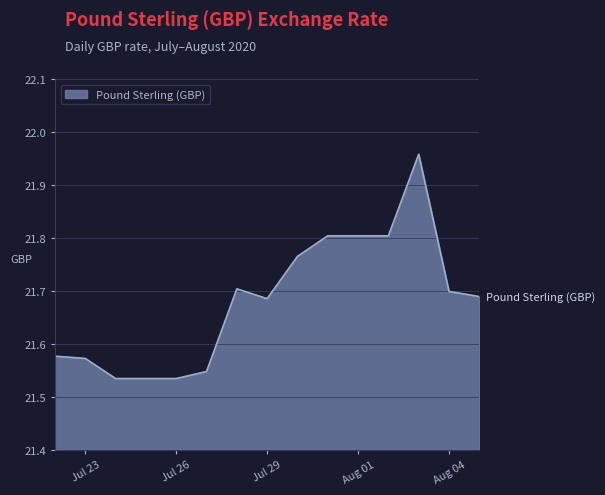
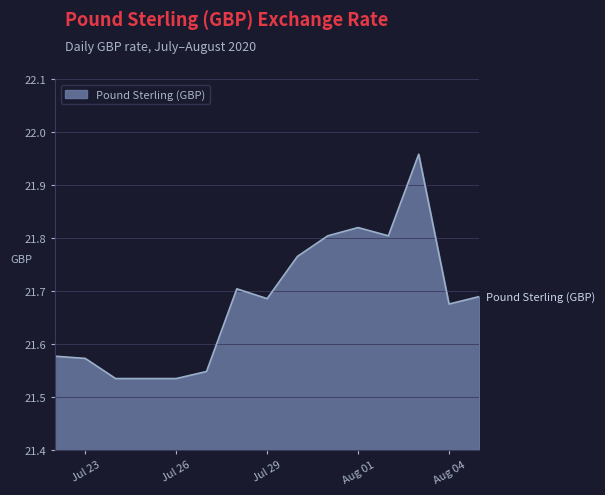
  {
    "Jul 23": 21.57,
    "Jul 26": 21.53,
    "Jul 29": 21.69,
-   "Aug 01": 21.80,
-   "Aug 04": 21.70
+   "Aug 01": 21.82,
+   "Aug 04": 21.68
  }
